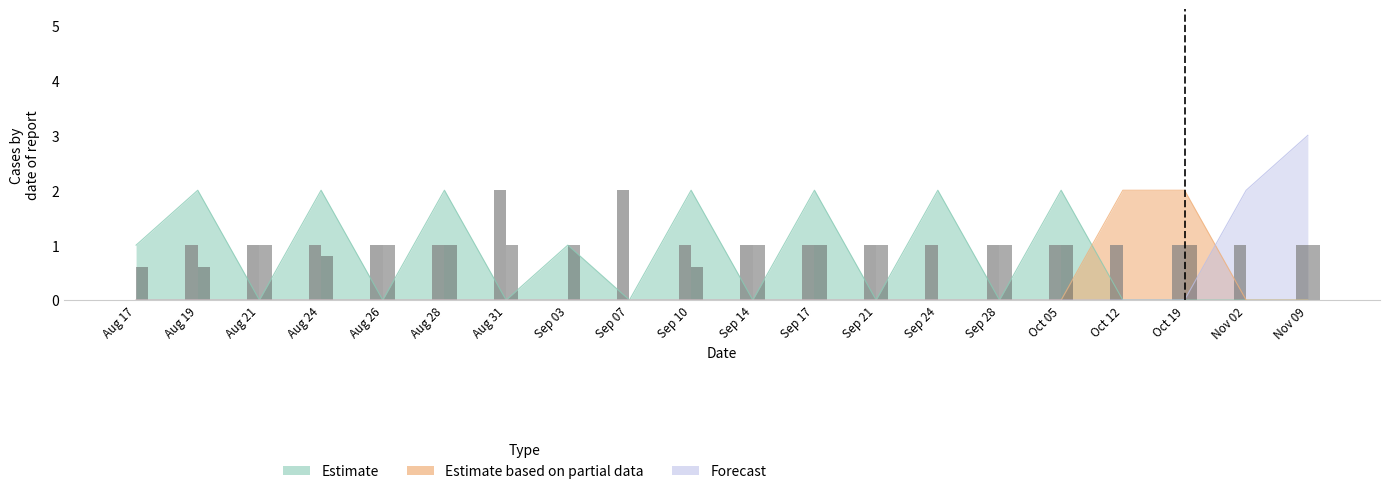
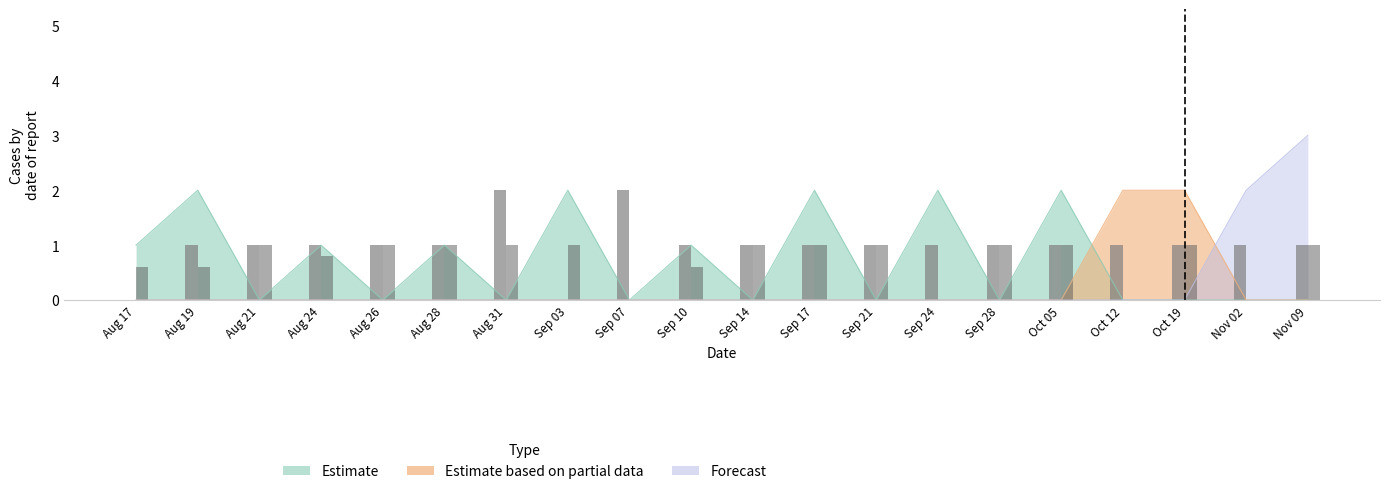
  {
    "Estimate": {
      "Aug 17": 1,
      "Aug 19": 2,
-     "Aug 24": 2,
-     "Aug 28": 2,
-     "Sep 03": 1,
-     "Sep 10": 2,
+     "Aug 24": 1,
+     "Aug 28": 1,
+     "Sep 03": 2,
+     "Sep 10": 1,
      "Sep 17": 2,
      "Sep 24": 2,
      "Oct 05": 2
    },
    "Estimate based on partial data": {
      "Oct 12": 2,
      "Oct 19": 2
    },
    "Forecast": {
      "Nov 02": 2,
      "Nov 09": 3
    }
  }
